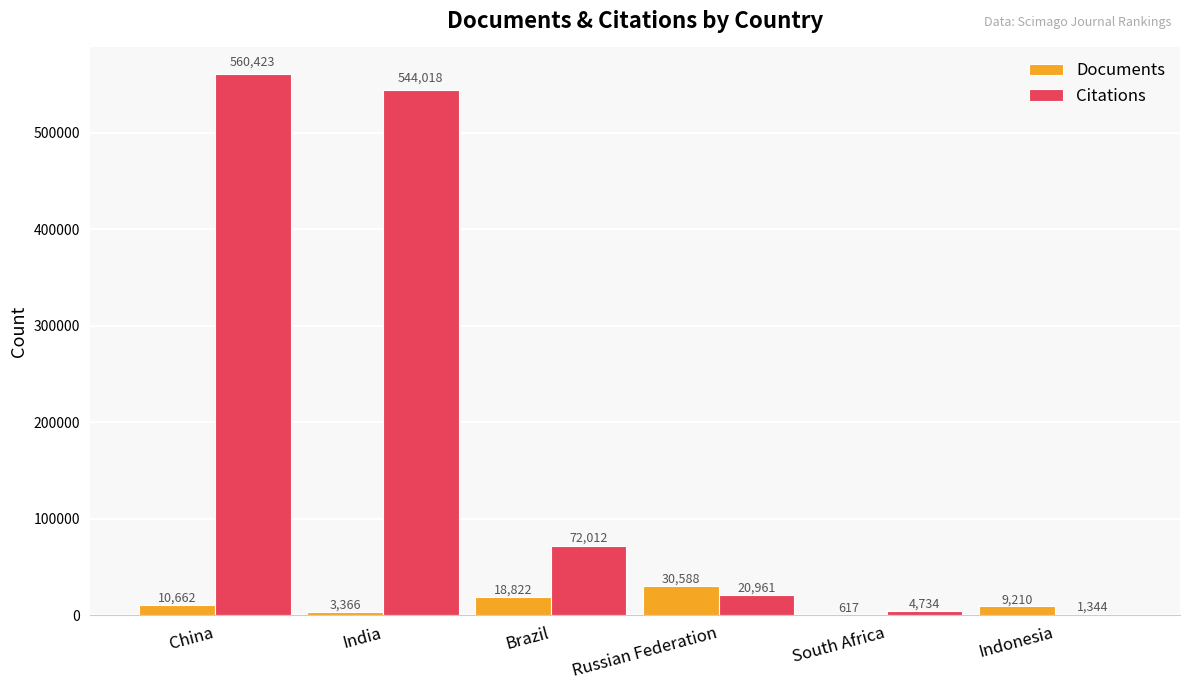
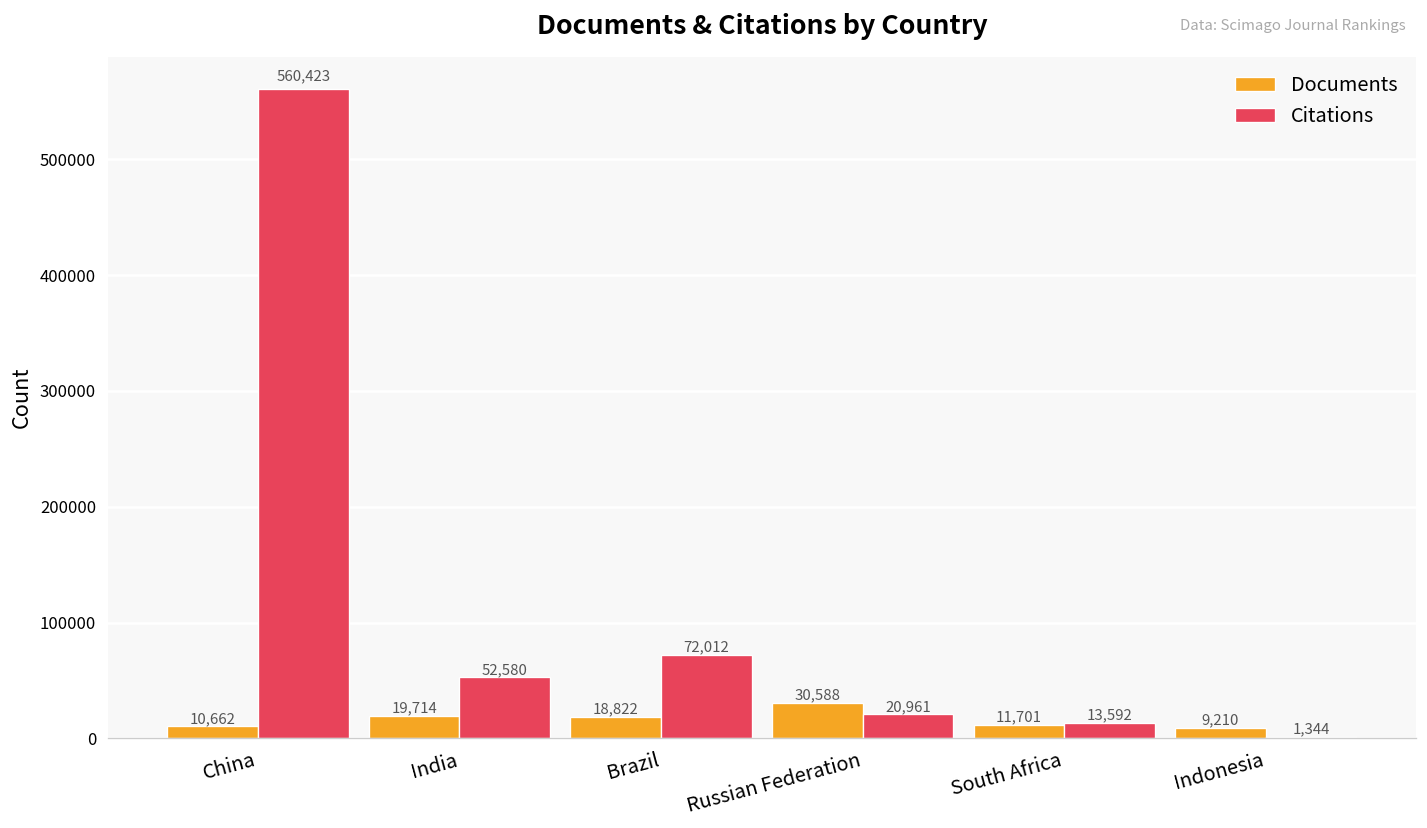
  {
    "Documents": {
      "China": "10,662",
-     "India": "3,366",
+     "India": "19,714",
      "Brazil": "18,822",
      "Russian Federation": "30,588",
-     "South Africa": "617",
+     "South Africa": "11,701",
      "Indonesia": "9,210"
    },
    "Citations": {
      "China": "560,423",
-     "India": "544,018",
+     "India": "52,580",
      "Brazil": "72,012",
      "Russian Federation": "20,961",
-     "South Africa": "4,734",
+     "South Africa": "13,592",
      "Indonesia": "1,344"
    }
  }
